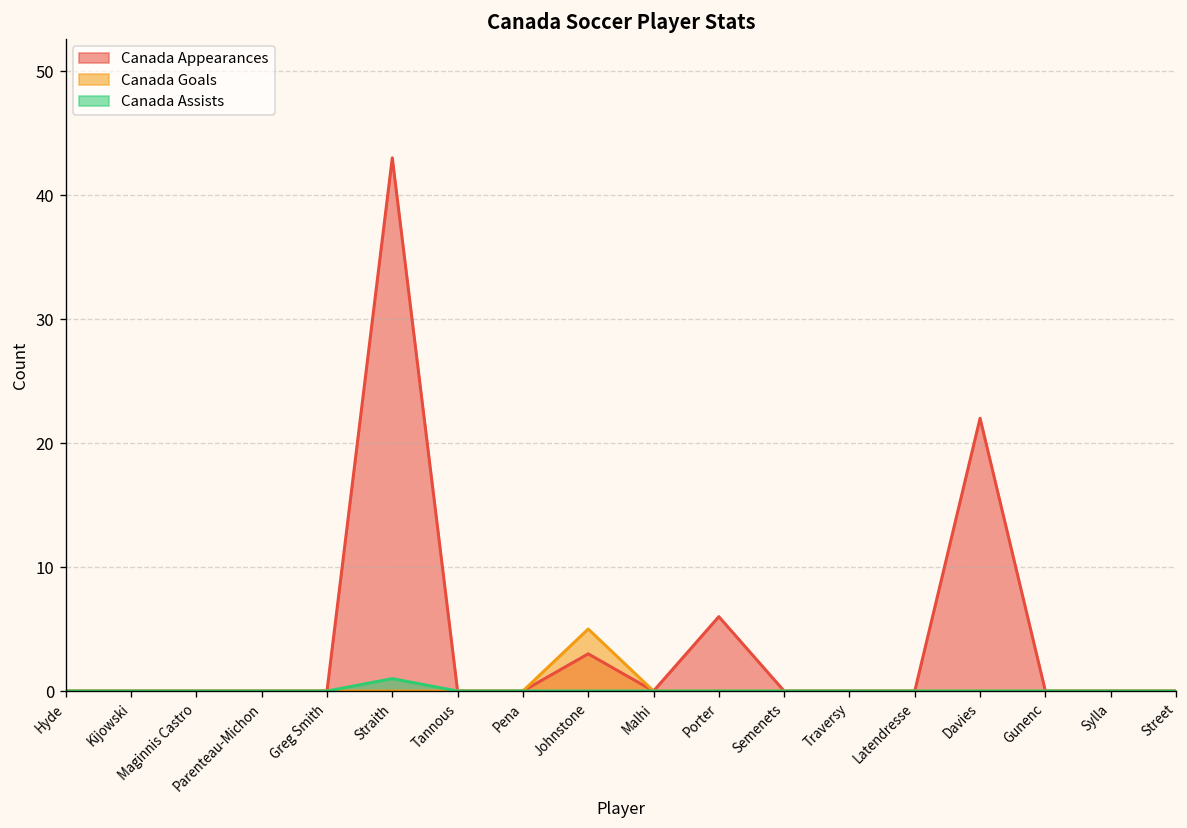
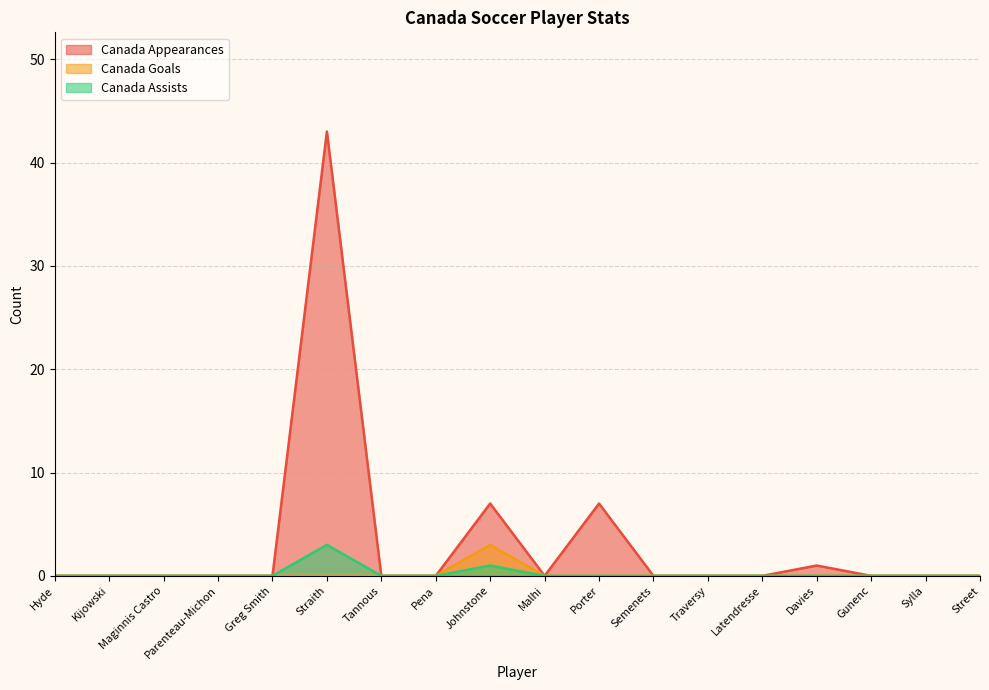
  {
    "Canada Appearances": {
      "Straith": 43,
-     "Johnstone": 3,
-     "Porter": 6,
-     "Davies": 22
+     "Johnstone": 7,
+     "Porter": 7,
+     "Davies": 1
    },
    "Canada Goals": {
      "Straith": 0,
-     "Johnstone": 5
+     "Johnstone": 3
    },
    "Canada Assists": {
-     "Straith": 1,
-     "Johnstone": 0
+     "Straith": 3,
+     "Johnstone": 1
    }
  }
